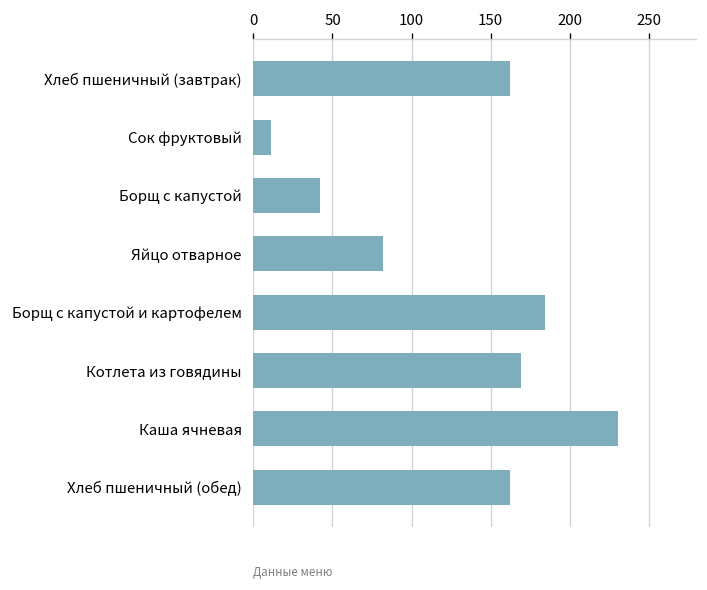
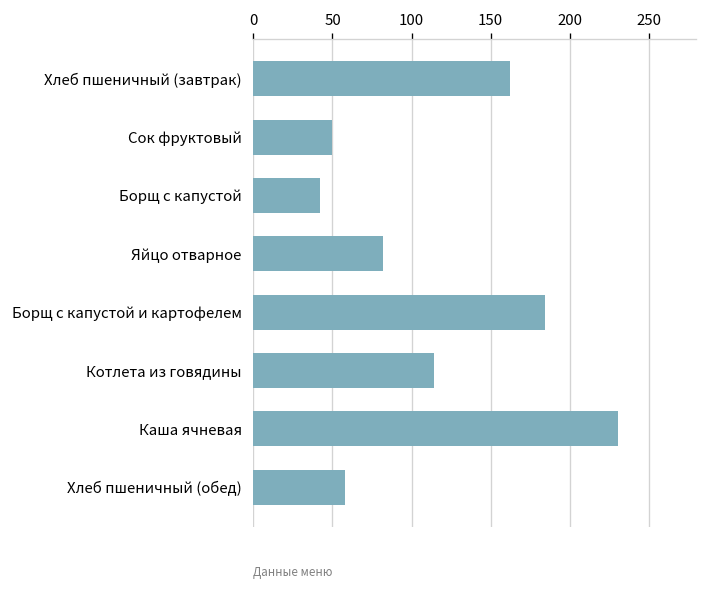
  {
    "Хлеб пшеничный (завтрак)": 162,
-   "Сок фруктовый": 11,
+   "Сок фруктовый": 50,
    "Борщ с капустой": 42,
    "Яйцо отварное": 82,
    "Борщ с капустой и картофелем": 184,
-   "Котлета из говядины": 170,
+   "Котлета из говядины": 114,
    "Каша ячневая": 230,
-   "Хлеб пшеничный (обед)": 162
+   "Хлеб пшеничный (обед)": 58
  }
